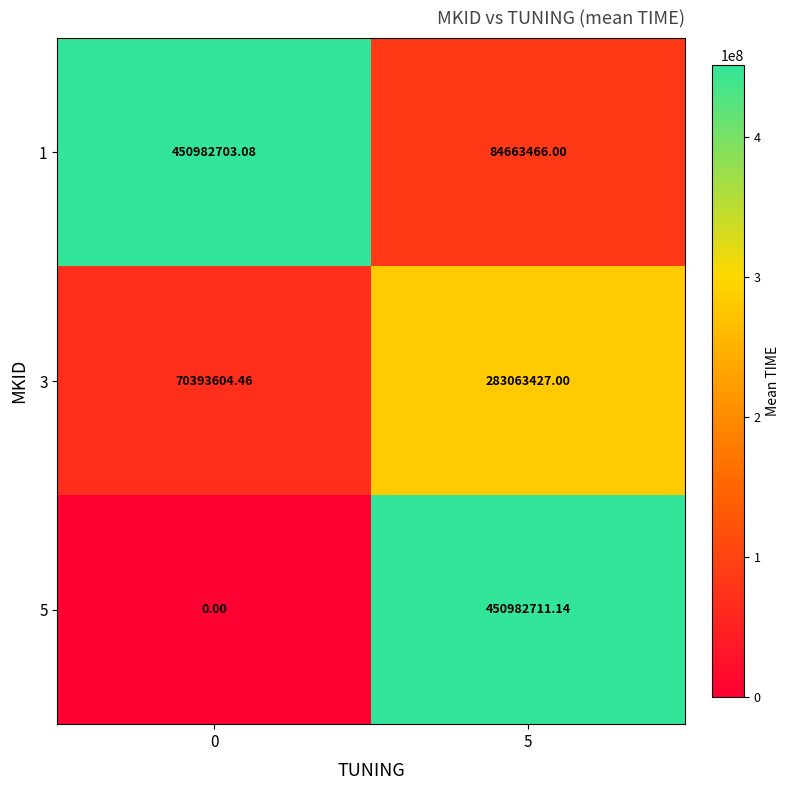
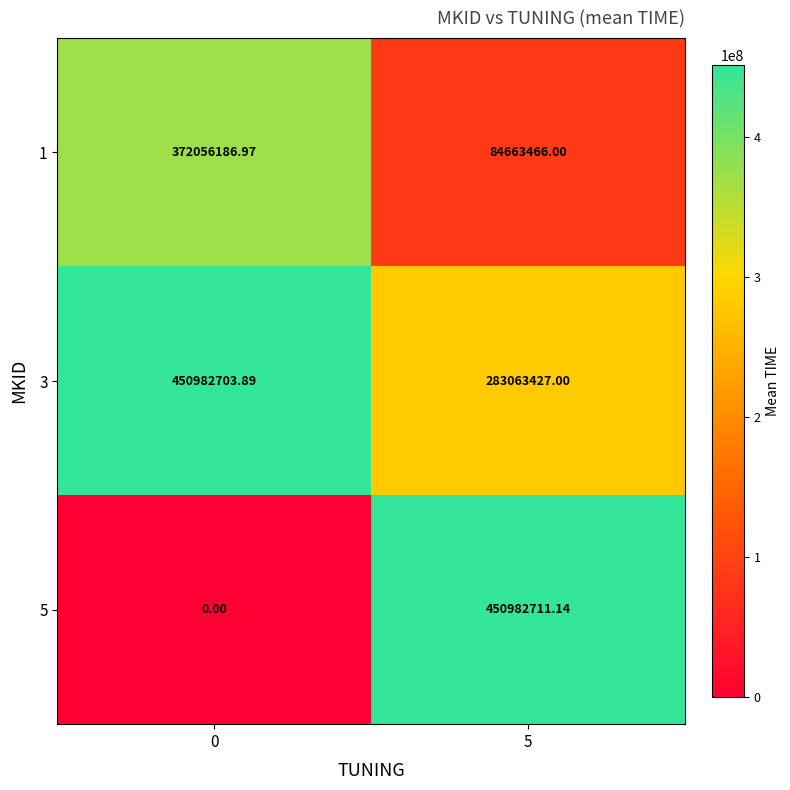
  {
    "1": {
-     "0": 450982703.08,
+     "0": 372056186.97,
      "5": 84663466.00
    },
    "3": {
-     "0": 70393604.46,
+     "0": 450982703.89,
      "5": 283063427.00
    },
    "5": {
      "0": 0.00,
      "5": 450982711.14
    }
  }
